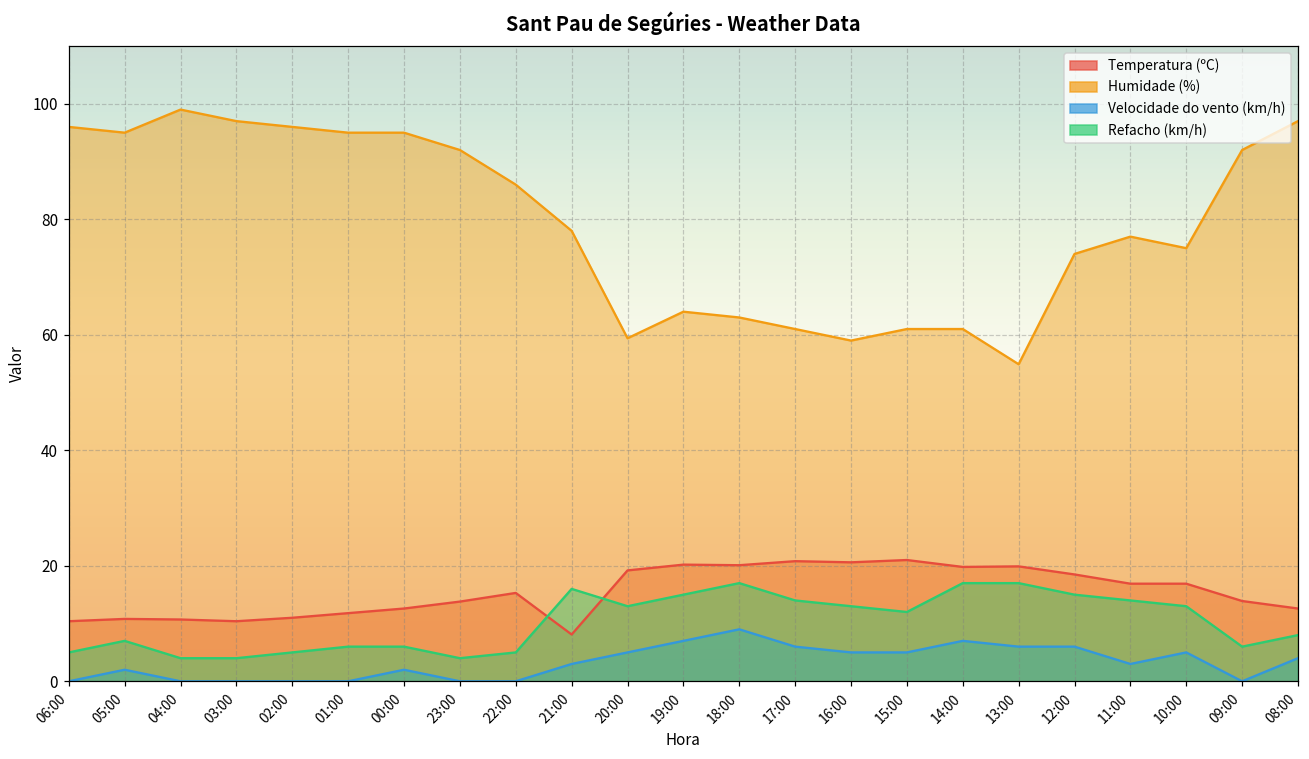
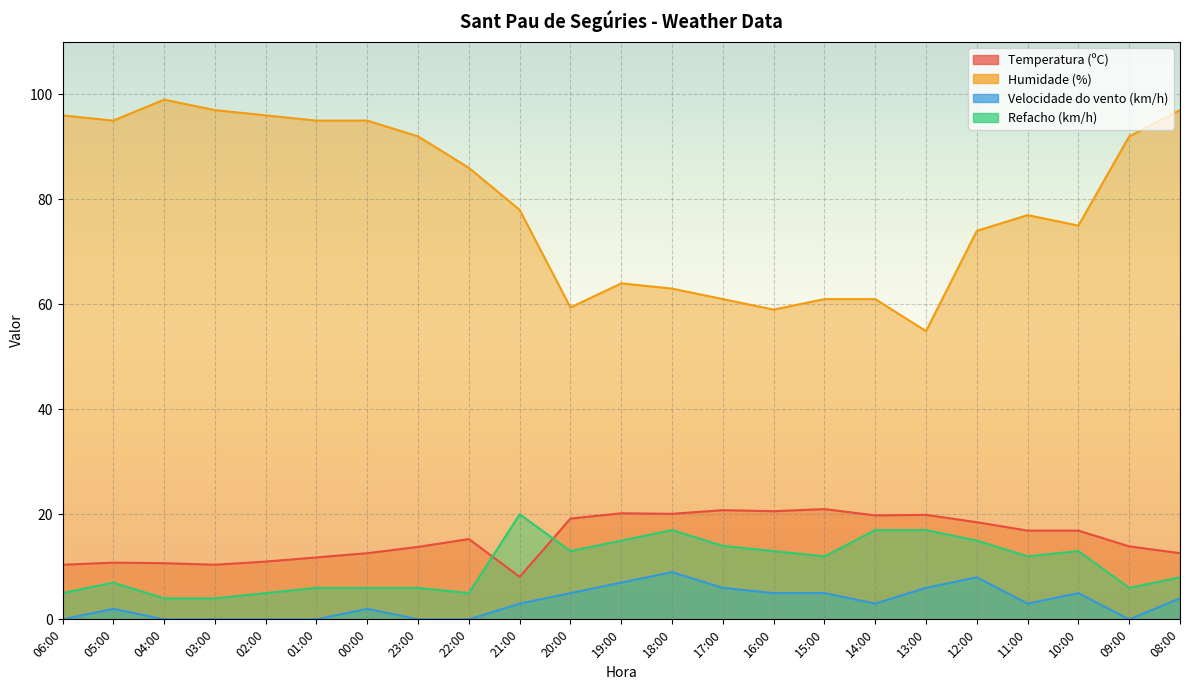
  {
    "Temperatura (ºC)": {
      "06:00": 10,
      "05:00": 11,
      "04:00": 11,
      "03:00": 10,
      "02:00": 11,
      "01:00": 12,
      "00:00": 13,
      "23:00": 14,
      "22:00": 15,
      "21:00": 8,
      "20:00": 19,
      "19:00": 20,
      "18:00": 20,
      "17:00": 21,
      "16:00": 21,
      "15:00": 21,
      "14:00": 20,
      "13:00": 20,
      "12:00": 19,
      "11:00": 17,
      "10:00": 17,
      "09:00": 14,
      "08:00": 13
    },
    "Humidade (%)": {
      "06:00": 96,
      "05:00": 95,
      "04:00": 99,
      "03:00": 97,
      "02:00": 96,
      "01:00": 95,
      "00:00": 95,
      "23:00": 92,
      "22:00": 86,
      "21:00": 78,
      "20:00": 59,
      "19:00": 64,
      "18:00": 63,
      "17:00": 61,
      "16:00": 59,
      "15:00": 61,
      "14:00": 61,
      "13:00": 55,
      "12:00": 74,
      "11:00": 77,
      "10:00": 75,
      "09:00": 92,
      "08:00": 97
    },
    "Velocidade do vento (km/h)": {
      "06:00": 0,
      "05:00": 2,
      "04:00": 0,
      "03:00": 0,
      "02:00": 0,
      "01:00": 0,
      "00:00": 2,
      "23:00": 0,
      "22:00": 0,
      "21:00": 3,
      "20:00": 5,
      "19:00": 7,
      "18:00": 9,
      "17:00": 6,
      "16:00": 5,
      "15:00": 5,
-     "14:00": 7,
+     "14:00": 3,
      "13:00": 6,
-     "12:00": 6,
+     "12:00": 8,
      "11:00": 3,
      "10:00": 5,
      "09:00": 0,
      "08:00": 4
    },
    "Refacho (km/h)": {
      "06:00": 5,
      "05:00": 7,
      "04:00": 4,
      "03:00": 4,
      "02:00": 5,
      "01:00": 6,
      "00:00": 6,
-     "23:00": 4,
+     "23:00": 6,
      "22:00": 5,
-     "21:00": 16,
+     "21:00": 20,
      "20:00": 13,
      "19:00": 15,
      "18:00": 17,
      "17:00": 14,
      "16:00": 13,
      "15:00": 12,
      "14:00": 17,
      "13:00": 17,
      "12:00": 15,
-     "11:00": 14,
+     "11:00": 12,
      "10:00": 13,
      "09:00": 6,
      "08:00": 8
    }
  }
